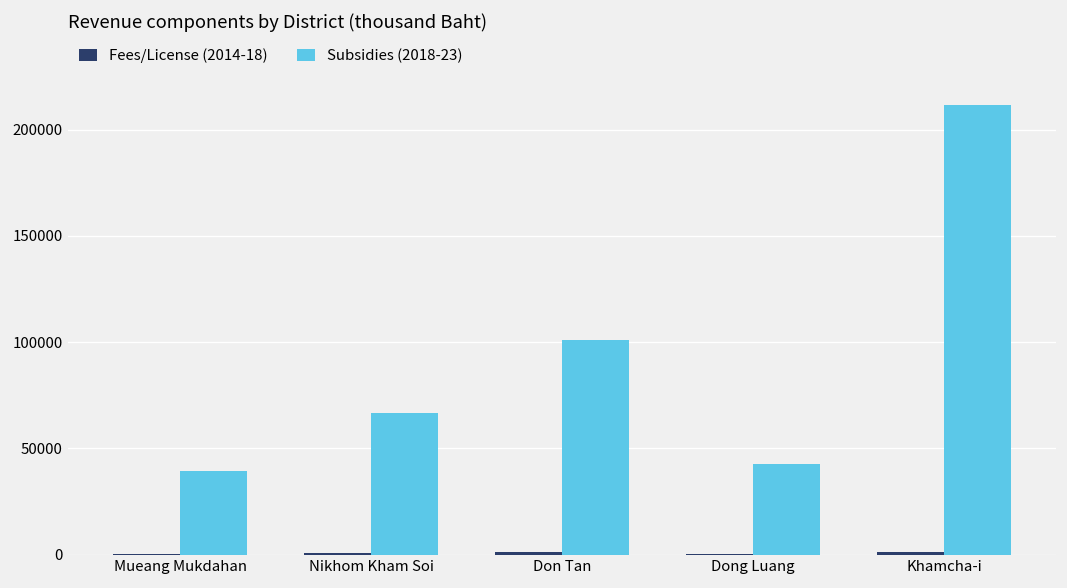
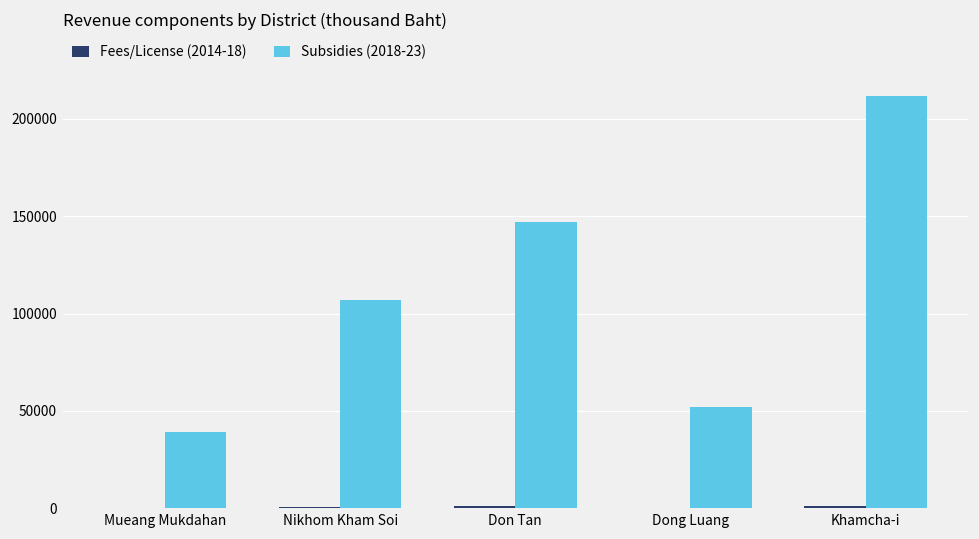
  {
    "Subsidies (2018-23)": {
      "Mueang Mukdahan": 39000,
-     "Nikhom Kham Soi": 67000,
-     "Don Tan": 101000,
-     "Dong Luang": 43000,
+     "Nikhom Kham Soi": 107000,
+     "Don Tan": 147000,
+     "Dong Luang": 52000,
      "Khamcha-i": 212000
    }
  }
